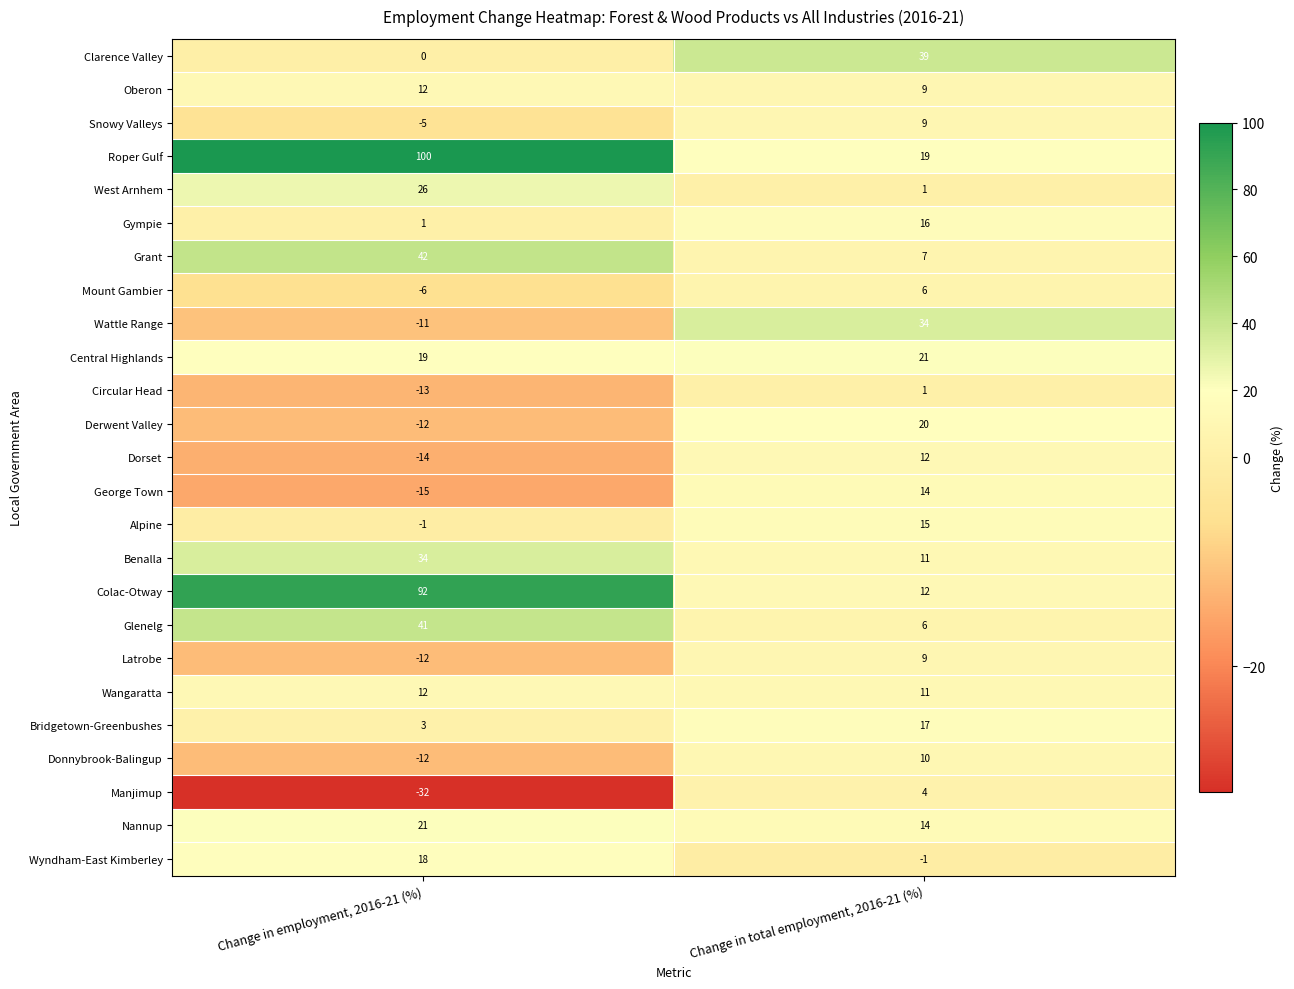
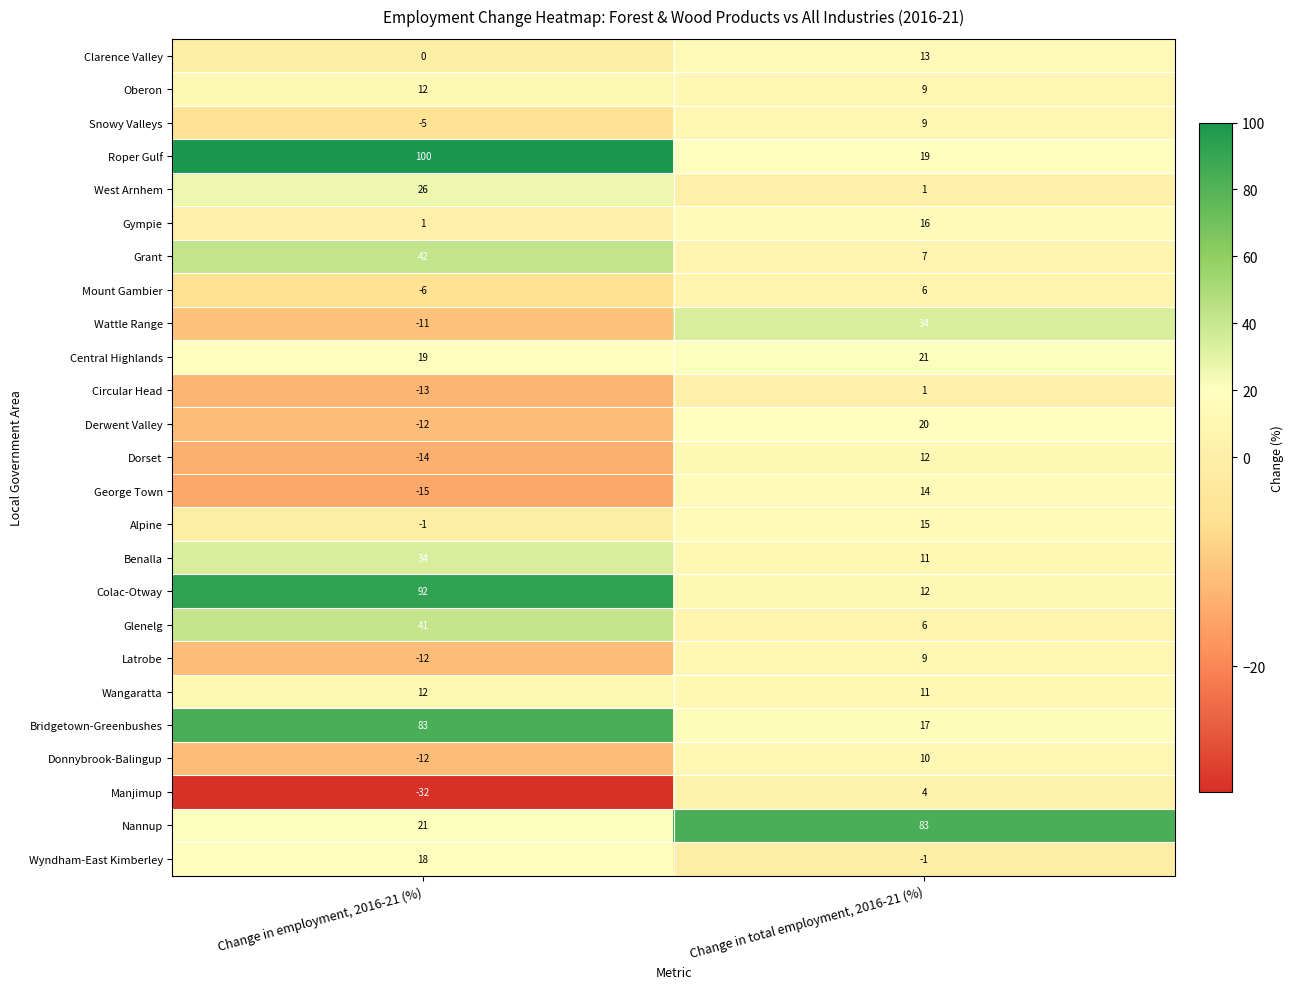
  {
    "Clarence Valley": {
      "Change in employment, 2016-21 (%)": 0,
-     "Change in total employment, 2016-21 (%)": 39
+     "Change in total employment, 2016-21 (%)": 13
    },
    "Oberon": {
      "Change in employment, 2016-21 (%)": 12,
      "Change in total employment, 2016-21 (%)": 9
    },
    "Snowy Valleys": {
      "Change in employment, 2016-21 (%)": -5,
      "Change in total employment, 2016-21 (%)": 9
    },
    "Roper Gulf": {
      "Change in employment, 2016-21 (%)": 100,
      "Change in total employment, 2016-21 (%)": 19
    },
    "West Arnhem": {
      "Change in employment, 2016-21 (%)": 26,
      "Change in total employment, 2016-21 (%)": 1
    },
    "Gympie": {
      "Change in employment, 2016-21 (%)": 1,
      "Change in total employment, 2016-21 (%)": 16
    },
    "Grant": {
      "Change in employment, 2016-21 (%)": 42,
      "Change in total employment, 2016-21 (%)": 7
    },
    "Mount Gambier": {
      "Change in employment, 2016-21 (%)": -6,
      "Change in total employment, 2016-21 (%)": 6
    },
    "Wattle Range": {
      "Change in employment, 2016-21 (%)": -11,
      "Change in total employment, 2016-21 (%)": 34
    },
    "Central Highlands": {
      "Change in employment, 2016-21 (%)": 19,
      "Change in total employment, 2016-21 (%)": 21
    },
    "Circular Head": {
      "Change in employment, 2016-21 (%)": -13,
      "Change in total employment, 2016-21 (%)": 1
    },
    "Derwent Valley": {
      "Change in employment, 2016-21 (%)": -12,
      "Change in total employment, 2016-21 (%)": 20
    },
    "Dorset": {
      "Change in employment, 2016-21 (%)": -14,
      "Change in total employment, 2016-21 (%)": 12
    },
    "George Town": {
      "Change in employment, 2016-21 (%)": -15,
      "Change in total employment, 2016-21 (%)": 14
    },
    "Alpine": {
      "Change in employment, 2016-21 (%)": -1,
      "Change in total employment, 2016-21 (%)": 15
    },
    "Benalla": {
      "Change in employment, 2016-21 (%)": 34,
      "Change in total employment, 2016-21 (%)": 11
    },
    "Colac-Otway": {
      "Change in employment, 2016-21 (%)": 92,
      "Change in total employment, 2016-21 (%)": 12
    },
    "Glenelg": {
      "Change in employment, 2016-21 (%)": 41,
      "Change in total employment, 2016-21 (%)": 6
    },
    "Latrobe": {
      "Change in employment, 2016-21 (%)": -12,
      "Change in total employment, 2016-21 (%)": 9
    },
    "Wangaratta": {
      "Change in employment, 2016-21 (%)": 12,
      "Change in total employment, 2016-21 (%)": 11
    },
    "Bridgetown-Greenbushes": {
-     "Change in employment, 2016-21 (%)": 3,
+     "Change in employment, 2016-21 (%)": 83,
      "Change in total employment, 2016-21 (%)": 17
    },
    "Donnybrook-Balingup": {
      "Change in employment, 2016-21 (%)": -12,
      "Change in total employment, 2016-21 (%)": 10
    },
    "Manjimup": {
      "Change in employment, 2016-21 (%)": -32,
      "Change in total employment, 2016-21 (%)": 4
    },
    "Nannup": {
      "Change in employment, 2016-21 (%)": 21,
-     "Change in total employment, 2016-21 (%)": 14
+     "Change in total employment, 2016-21 (%)": 83
    },
    "Wyndham-East Kimberley": {
      "Change in employment, 2016-21 (%)": 18,
      "Change in total employment, 2016-21 (%)": -1
    }
  }
